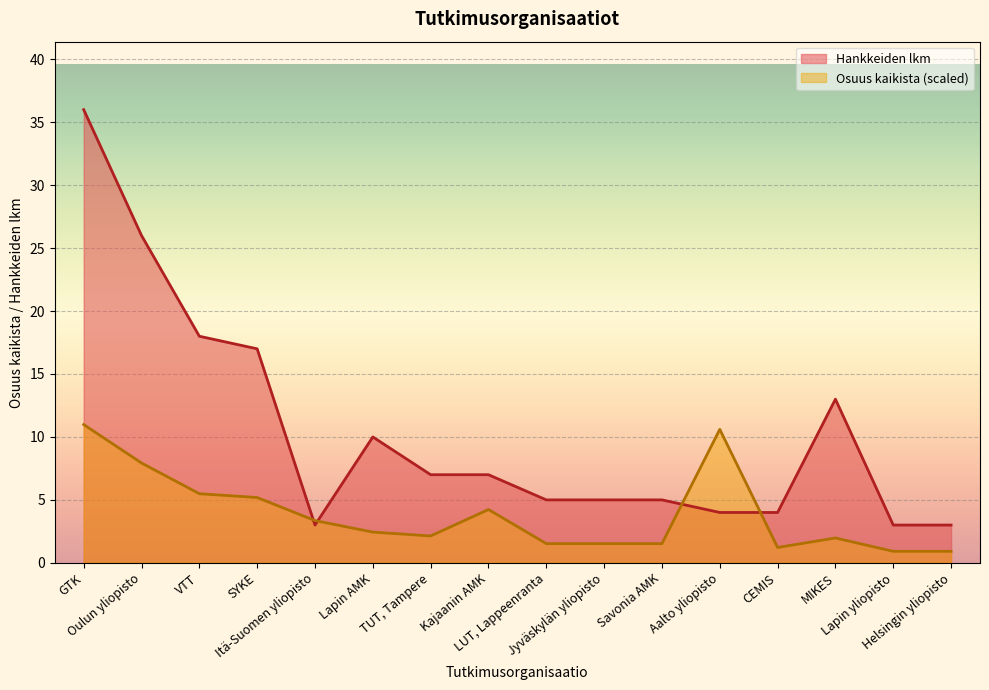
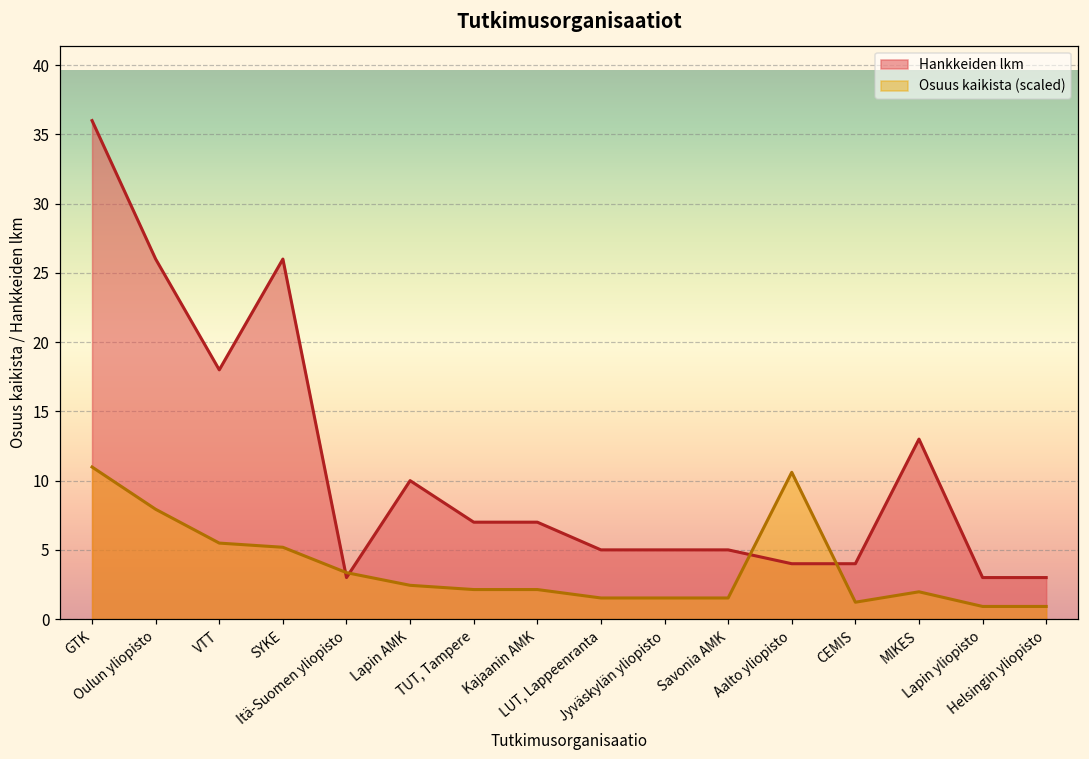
  {
    "Hankkeiden lkm": {
      "GTK": 36,
      "Oulun yliopisto": 26,
      "VTT": 18,
-     "SYKE": 17,
+     "SYKE": 26,
      "Itä-Suomen yliopisto": 3,
      "Lapin AMK": 10,
      "TUT, Tampere": 7,
      "Kajaanin AMK": 7,
      "LUT, Lappeenranta": 5,
      "Jyväskylän yliopisto": 5,
      "Savonia AMK": 5,
      "Aalto yliopisto": 4,
      "CEMIS": 4,
      "MIKES": 13,
      "Lapin yliopisto": 3,
      "Helsingin yliopisto": 3
    },
    "Osuus kaikista (scaled)": {
      "GTK": 11.0,
      "Oulun yliopisto": 7.9,
      "VTT": 5.5,
      "SYKE": 5.2,
      "Itä-Suomen yliopisto": 3.4,
      "Lapin AMK": 2.4,
      "TUT, Tampere": 2.1,
-     "Kajaanin AMK": 4.2,
+     "Kajaanin AMK": 2.1,
      "LUT, Lappeenranta": 1.5,
      "Jyväskylän yliopisto": 1.5,
      "Savonia AMK": 1.5,
      "Aalto yliopisto": 10.6,
      "CEMIS": 1.2,
      "MIKES": 2.0,
      "Lapin yliopisto": 0.9,
      "Helsingin yliopisto": 0.9
    }
  }
